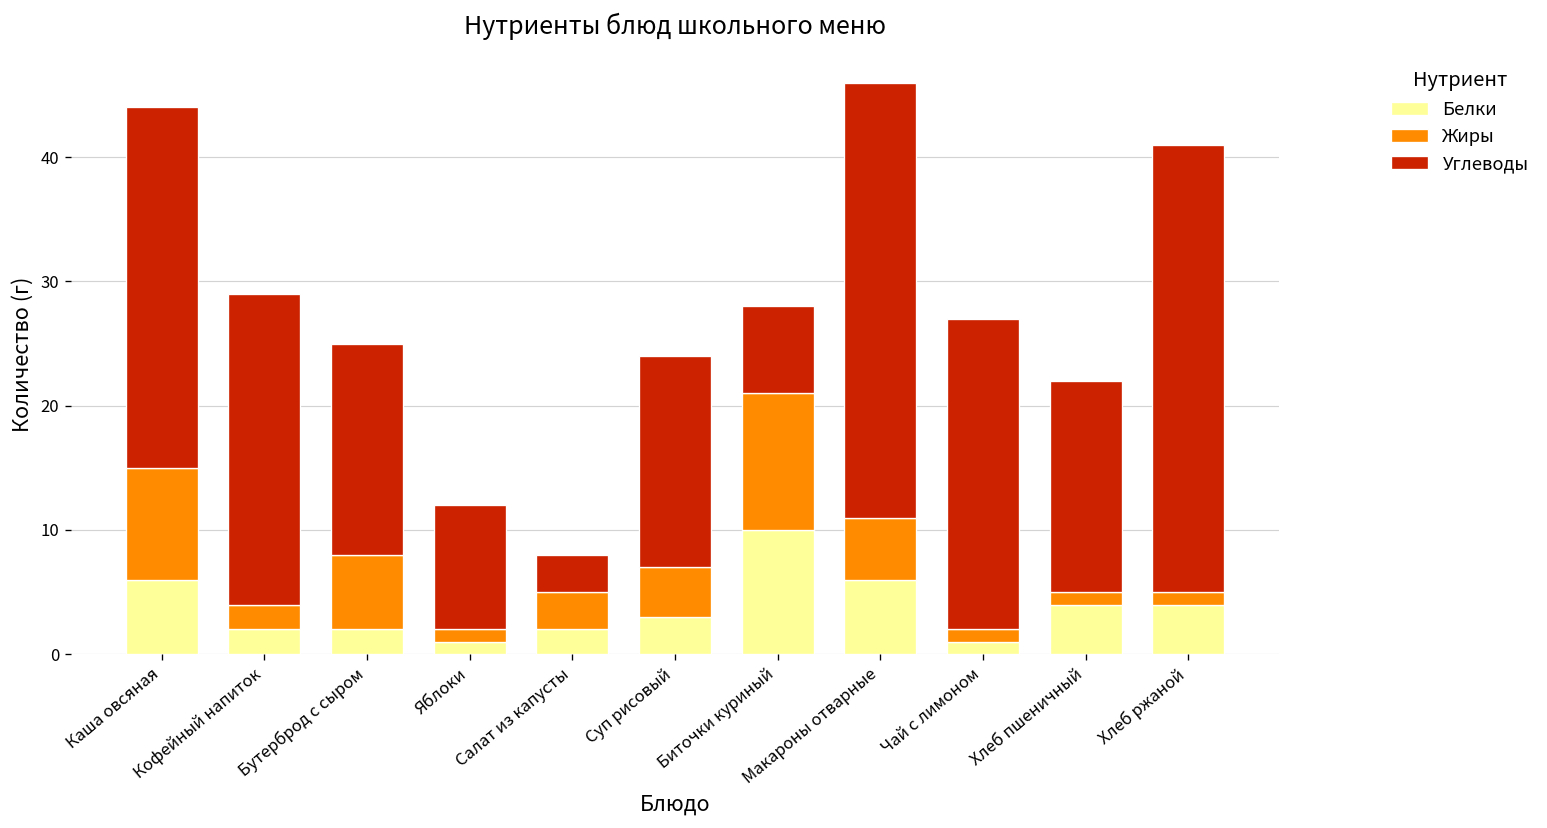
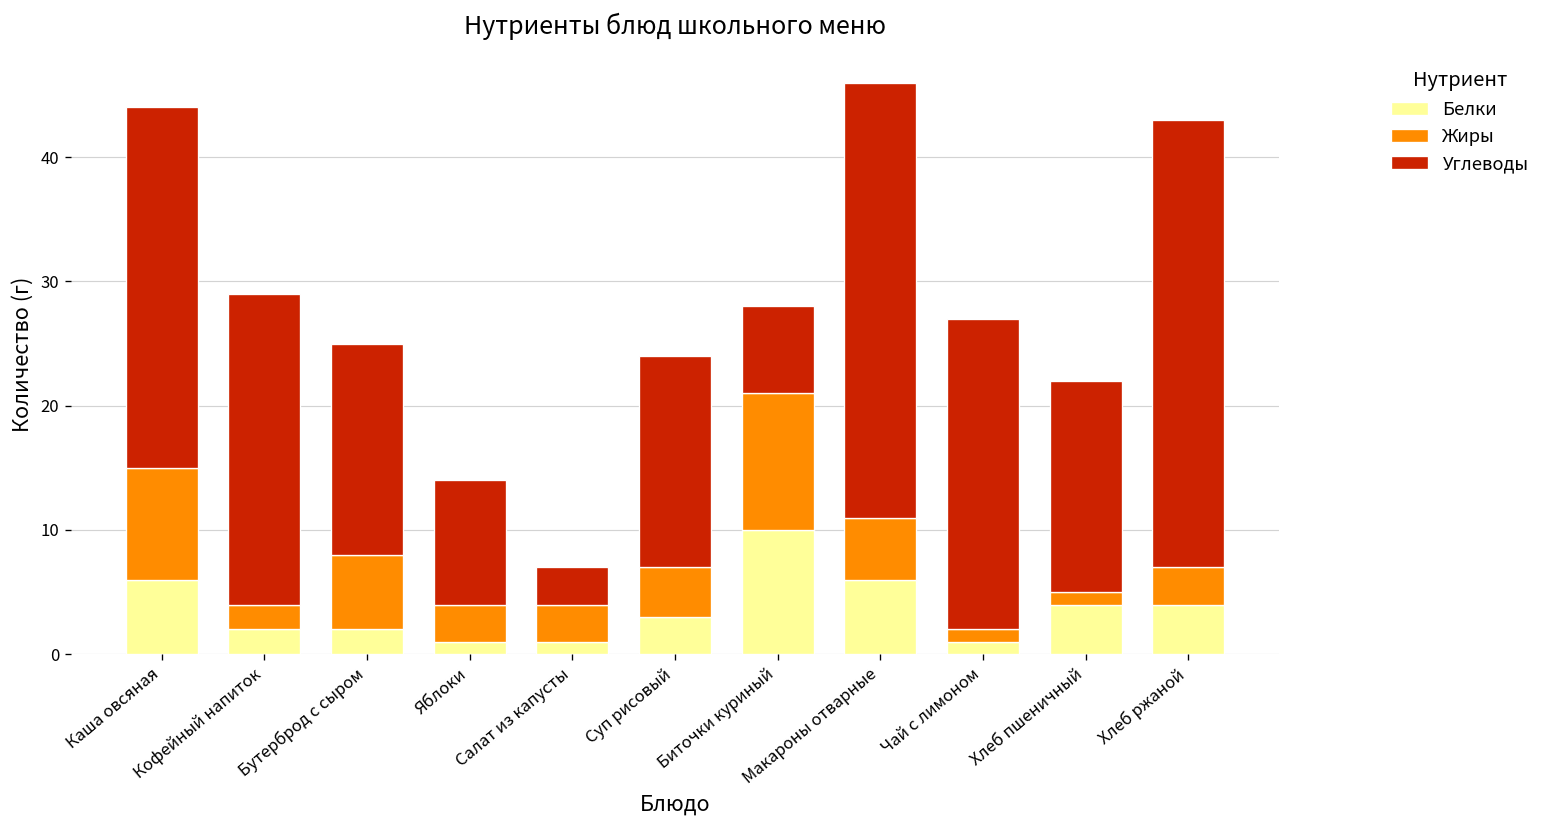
  {
    "Белки": {
      "Каша овсяная": 6,
      "Кофейный напиток": 2,
      "Бутерброд с сыром": 2,
      "Яблоки": 1,
-     "Салат из капусты": 2,
+     "Салат из капусты": 1,
      "Суп рисовый": 3,
      "Биточки куриный": 10,
      "Макароны отварные": 6,
      "Чай с лимоном": 1,
      "Хлеб пшеничный": 4,
      "Хлеб ржаной": 4
    },
    "Жиры": {
      "Каша овсяная": 9,
      "Кофейный напиток": 2,
      "Бутерброд с сыром": 6,
-     "Яблоки": 1,
+     "Яблоки": 3,
      "Салат из капусты": 3,
      "Суп рисовый": 4,
      "Биточки куриный": 11,
      "Макароны отварные": 5,
      "Чай с лимоном": 1,
      "Хлеб пшеничный": 1,
-     "Хлеб ржаной": 1
+     "Хлеб ржаной": 3
    },
    "Углеводы": {
      "Каша овсяная": 29,
      "Кофейный напиток": 25,
      "Бутерброд с сыром": 17,
      "Яблоки": 10,
      "Салат из капусты": 3,
      "Суп рисовый": 17,
      "Биточки куриный": 7,
      "Макароны отварные": 35,
      "Чай с лимоном": 25,
      "Хлеб пшеничный": 17,
      "Хлеб ржаной": 36
    }
  }
